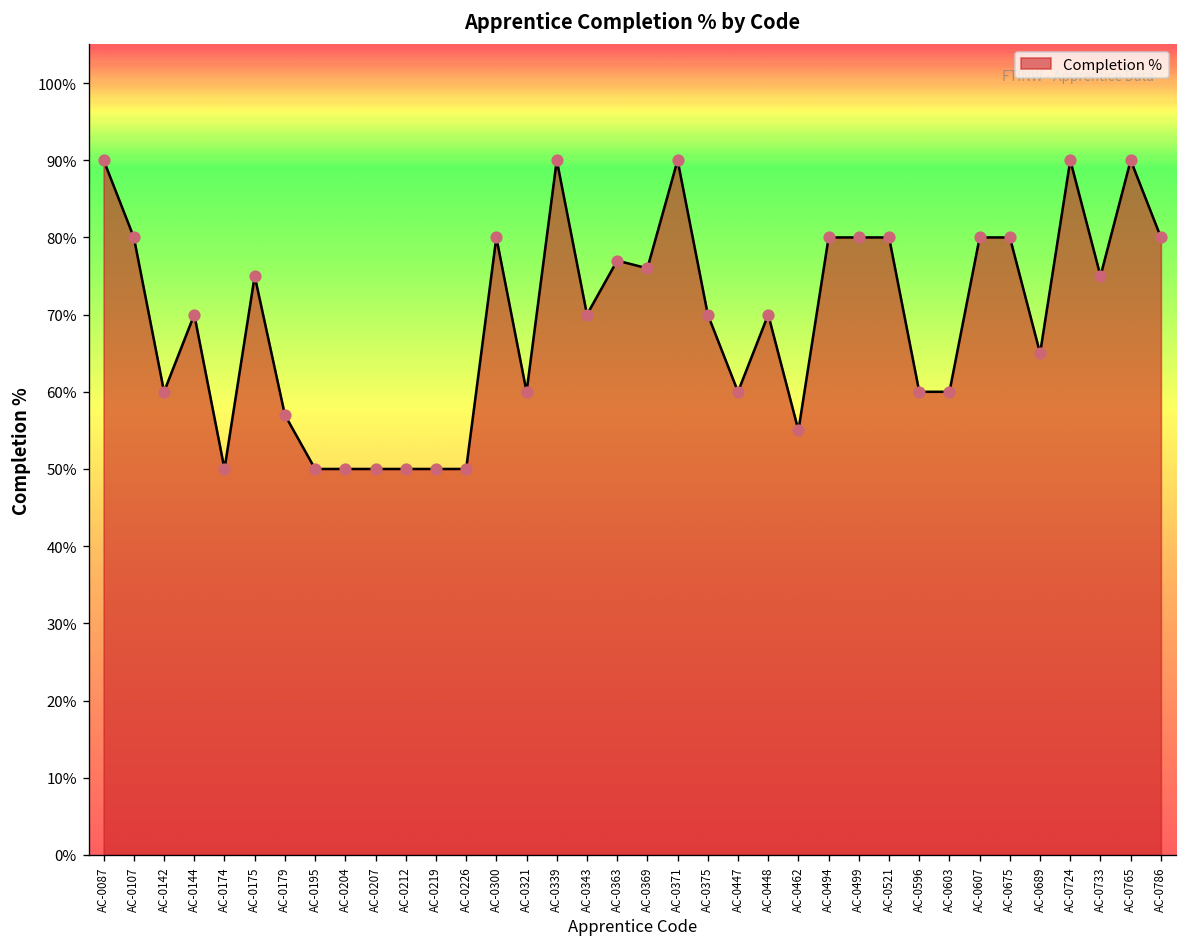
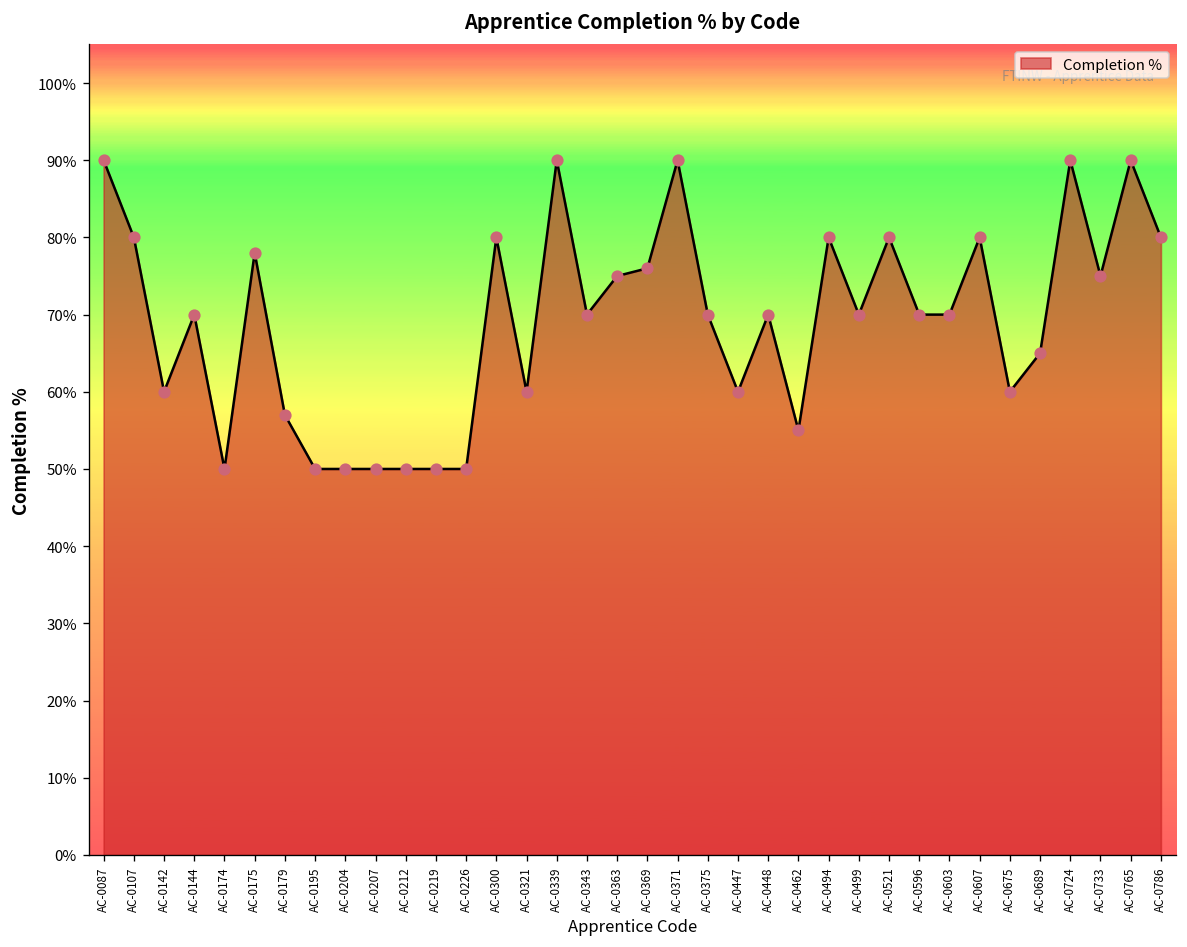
  {
    "AC-0087": "90%",
    "AC-0107": "80%",
    "AC-0142": "60%",
    "AC-0144": "70%",
    "AC-0174": "50%",
-   "AC-0175": "75%",
+   "AC-0175": "78%",
    "AC-0179": "57%",
    "AC-0195": "50%",
    "AC-0204": "50%",
    "AC-0207": "50%",
    "AC-0212": "50%",
    "AC-0219": "50%",
    "AC-0226": "50%",
    "AC-0300": "80%",
    "AC-0321": "60%",
    "AC-0339": "90%",
    "AC-0343": "70%",
-   "AC-0363": "77%",
+   "AC-0363": "75%",
    "AC-0369": "76%",
    "AC-0371": "90%",
    "AC-0375": "70%",
    "AC-0447": "60%",
    "AC-0448": "70%",
    "AC-0462": "55%",
    "AC-0494": "80%",
-   "AC-0499": "80%",
+   "AC-0499": "70%",
    "AC-0521": "80%",
-   "AC-0596": "60%",
-   "AC-0603": "60%",
+   "AC-0596": "70%",
+   "AC-0603": "70%",
    "AC-0607": "80%",
-   "AC-0675": "80%",
+   "AC-0675": "60%",
    "AC-0689": "65%",
    "AC-0724": "90%",
    "AC-0733": "75%",
    "AC-0765": "90%",
    "AC-0786": "80%"
  }
